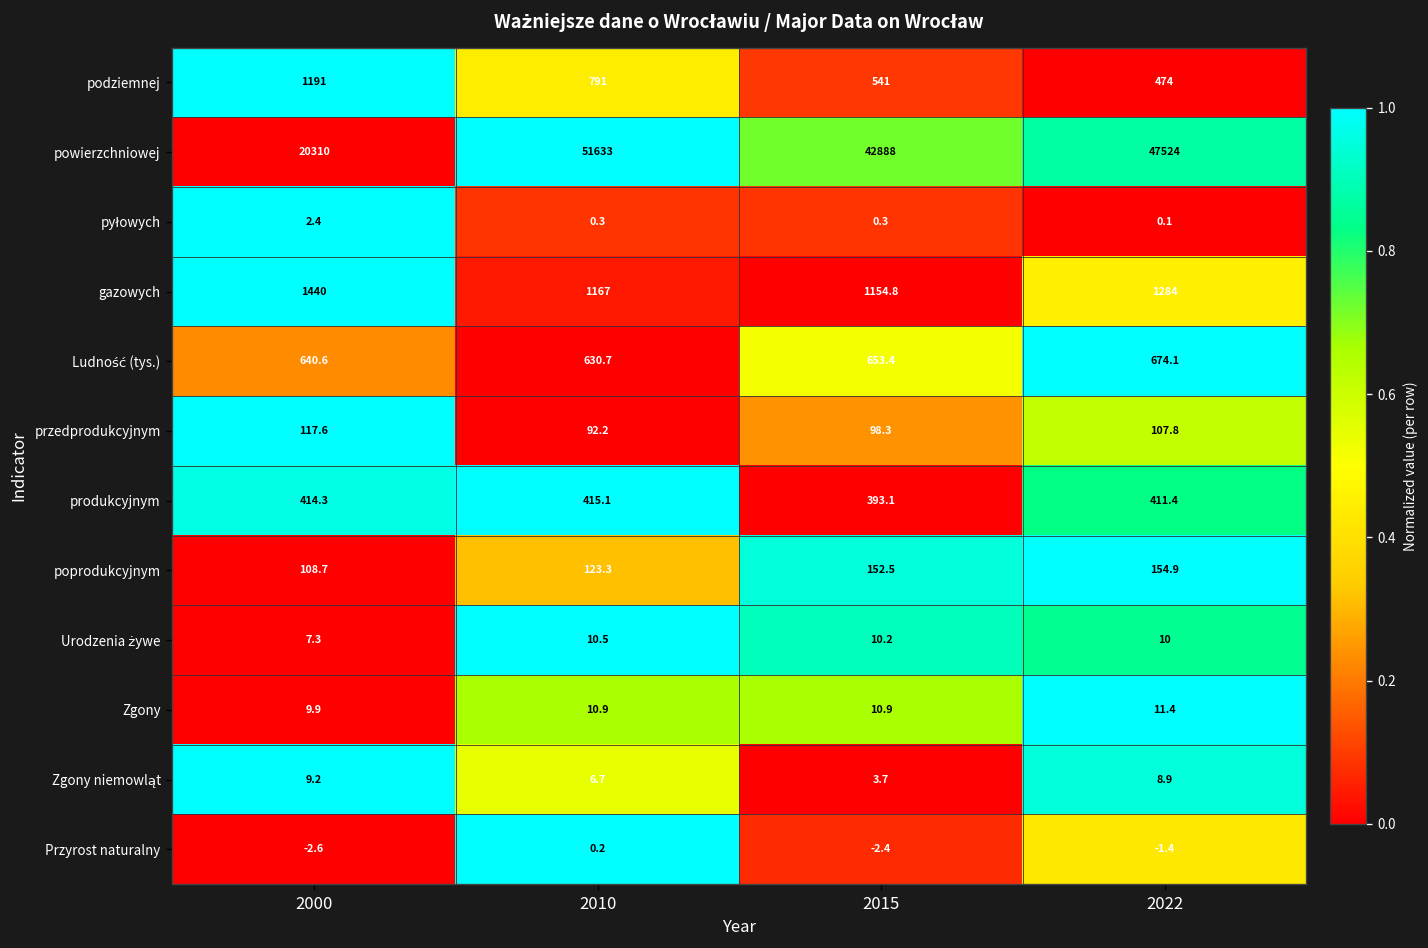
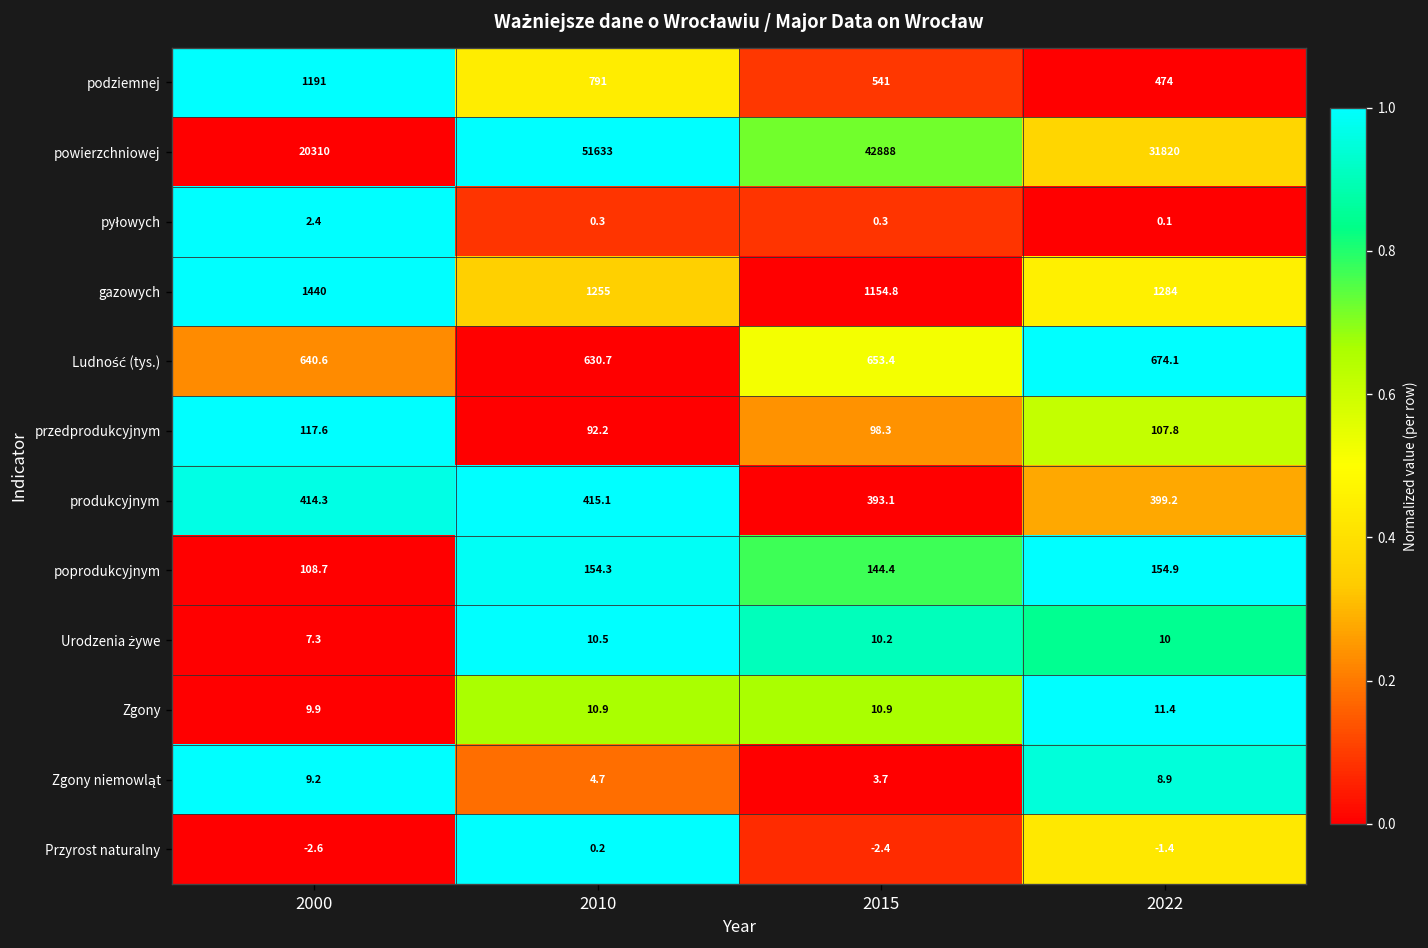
  {
    "podziemnej": {
      "2000": 1191,
      "2010": 791,
      "2015": 541,
      "2022": 474
    },
    "powierzchniowej": {
      "2000": 20310,
      "2010": 51633,
      "2015": 42888,
-     "2022": 47524
+     "2022": 31820
    },
    "pyłowych": {
      "2000": 2.4,
      "2010": 0.3,
      "2015": 0.3,
      "2022": 0.1
    },
    "gazowych": {
      "2000": 1440,
-     "2010": 1167,
+     "2010": 1255,
      "2015": 1154.8,
      "2022": 1284
    },
    "Ludność (tys.)": {
      "2000": 640.6,
      "2010": 630.7,
      "2015": 653.4,
      "2022": 674.1
    },
    "przedprodukcyjnym": {
      "2000": 117.6,
      "2010": 92.2,
      "2015": 98.3,
      "2022": 107.8
    },
    "produkcyjnym": {
      "2000": 414.3,
      "2010": 415.1,
      "2015": 393.1,
-     "2022": 411.4
+     "2022": 399.2
    },
    "poprodukcyjnym": {
      "2000": 108.7,
-     "2010": 123.3,
-     "2015": 152.5,
+     "2010": 154.3,
+     "2015": 144.4,
      "2022": 154.9
    },
    "Urodzenia żywe": {
      "2000": 7.3,
      "2010": 10.5,
      "2015": 10.2,
      "2022": 10
    },
    "Zgony": {
      "2000": 9.9,
      "2010": 10.9,
      "2015": 10.9,
      "2022": 11.4
    },
    "Zgony niemowląt": {
      "2000": 9.2,
-     "2010": 6.7,
+     "2010": 4.7,
      "2015": 3.7,
      "2022": 8.9
    },
    "Przyrost naturalny": {
      "2000": -2.6,
      "2010": 0.2,
      "2015": -2.4,
      "2022": -1.4
    }
  }
